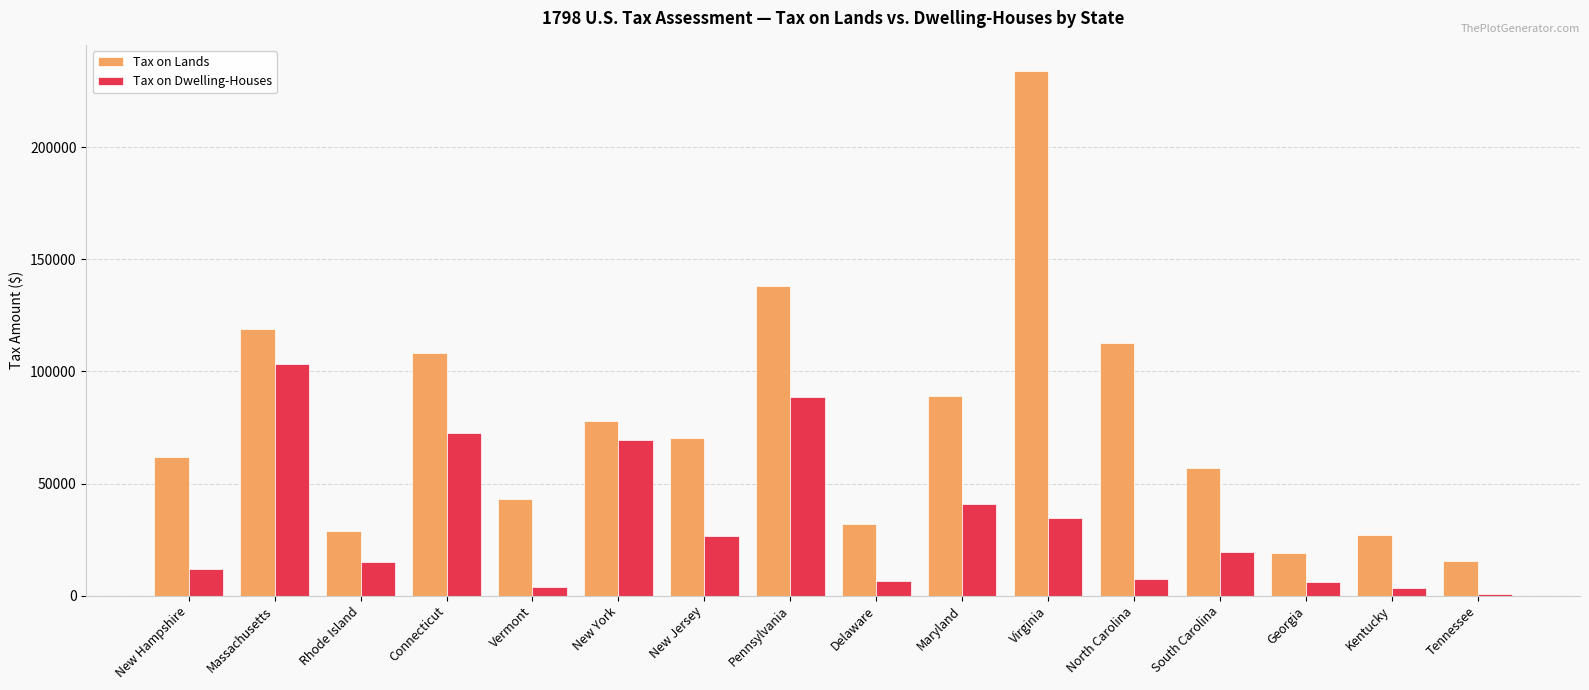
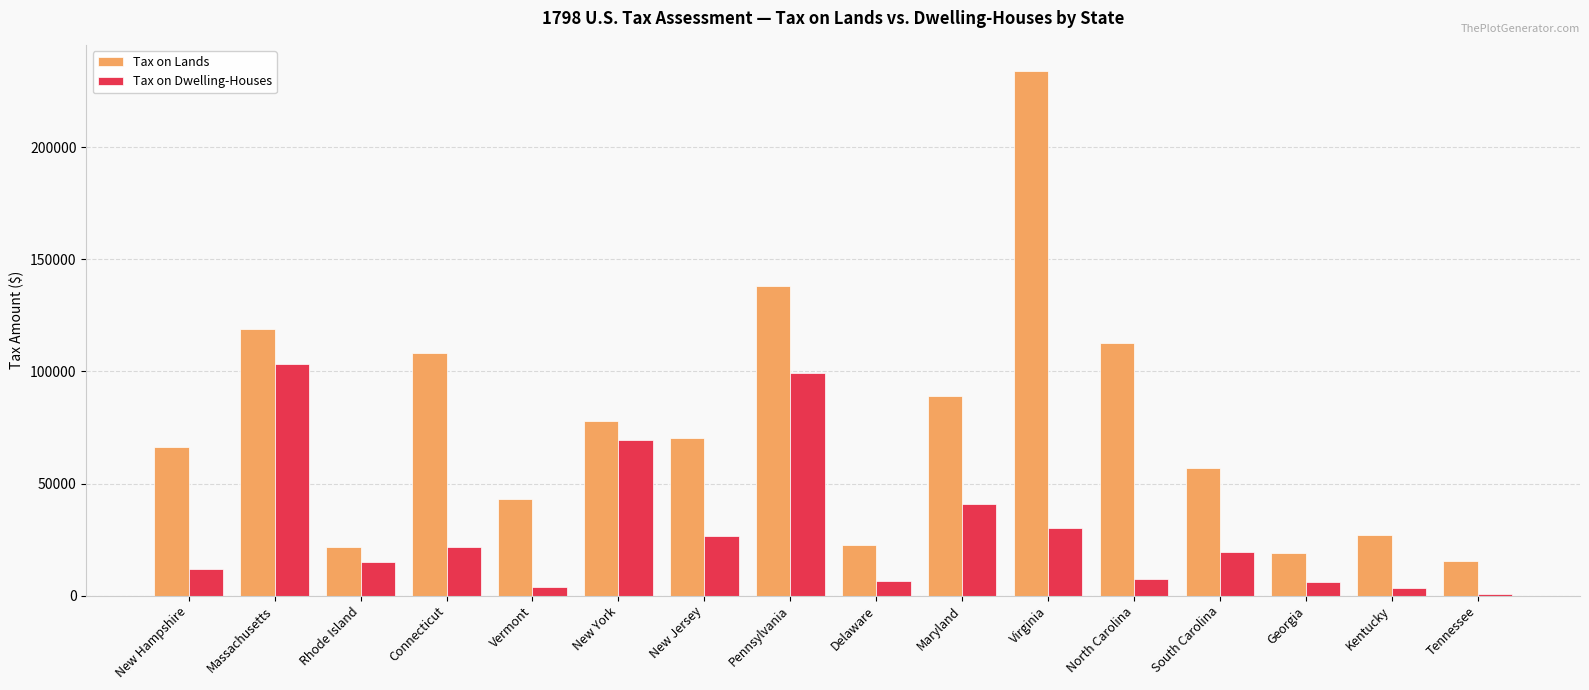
  {
    "Tax on Lands": {
-     "New Hampshire": 62000,
+     "New Hampshire": 66000,
      "Massachusetts": 119000,
-     "Rhode Island": 29000,
+     "Rhode Island": 22000,
      "Connecticut": 108000,
      "Vermont": 43000,
      "New York": 78000,
      "New Jersey": 70000,
      "Pennsylvania": 138000,
-     "Delaware": 32000,
+     "Delaware": 22000,
      "Maryland": 89000,
      "Virginia": 234000,
      "North Carolina": 112000,
      "South Carolina": 57000,
      "Georgia": 19000,
      "Kentucky": 27000,
      "Tennessee": 15000
    },
    "Tax on Dwelling-Houses": {
      "New Hampshire": 12000,
      "Massachusetts": 103000,
      "Rhode Island": 15000,
-     "Connecticut": 73000,
+     "Connecticut": 22000,
      "Vermont": 4000,
      "New York": 69000,
      "New Jersey": 27000,
-     "Pennsylvania": 89000,
+     "Pennsylvania": 99000,
      "Delaware": 6000,
      "Maryland": 41000,
-     "Virginia": 35000,
+     "Virginia": 30000,
      "North Carolina": 7000,
      "South Carolina": 19000,
      "Georgia": 6000,
      "Kentucky": 3000
    }
  }
